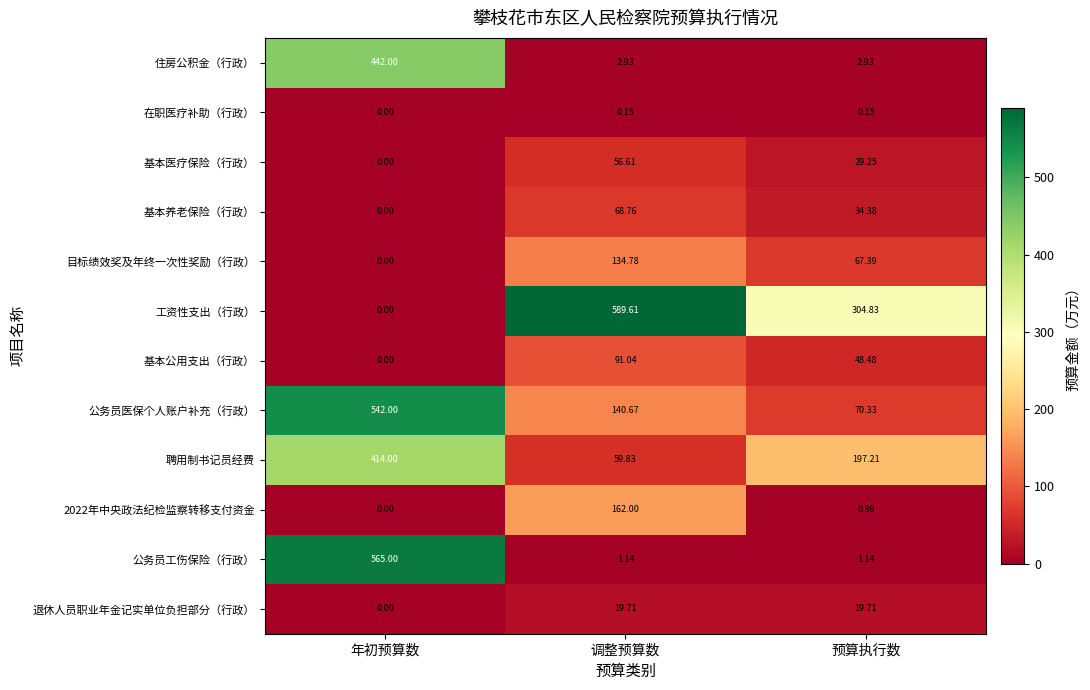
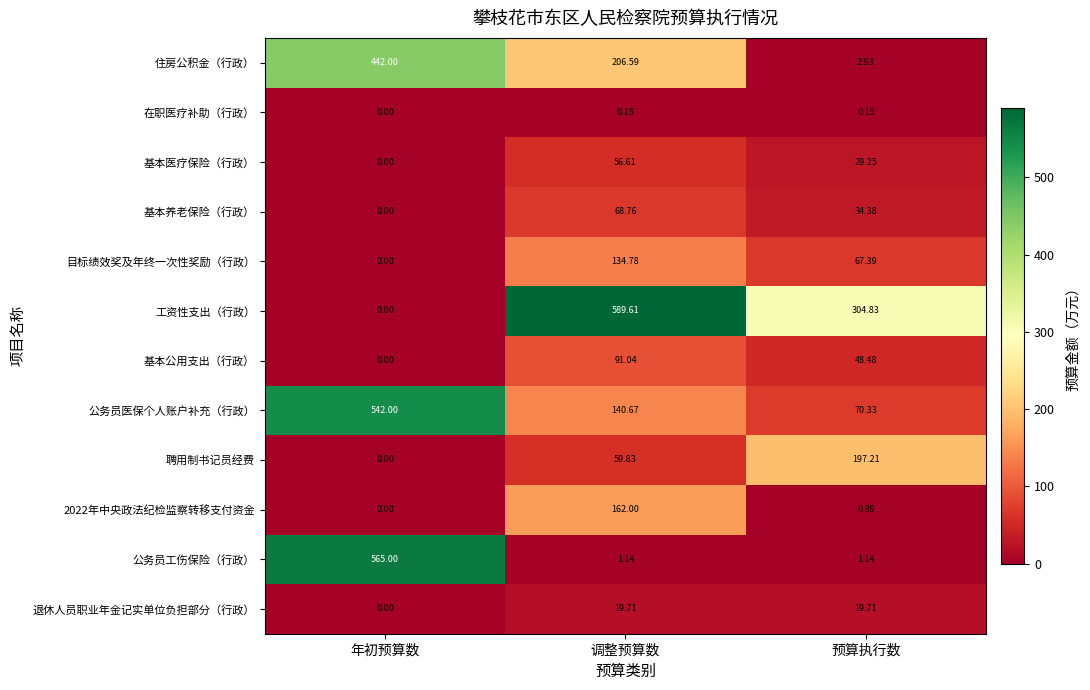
  {
    "住房公积金（行政）": {
      "年初预算数": 442.00,
-     "调整预算数": 2.93,
+     "调整预算数": 206.59,
      "预算执行数": 2.93
    },
    "在职医疗补助（行政）": {
      "年初预算数": 0.00,
      "调整预算数": 0.15,
      "预算执行数": 0.15
    },
    "基本医疗保险（行政）": {
      "年初预算数": 0.00,
      "调整预算数": 56.61,
      "预算执行数": 29.25
    },
    "基本养老保险（行政）": {
      "年初预算数": 0.00,
      "调整预算数": 68.76,
      "预算执行数": 34.38
    },
    "目标绩效奖及年终一次性奖励（行政）": {
      "年初预算数": 0.00,
      "调整预算数": 134.78,
      "预算执行数": 67.39
    },
    "工资性支出（行政）": {
      "年初预算数": 0.00,
      "调整预算数": 589.61,
      "预算执行数": 304.83
    },
    "基本公用支出（行政）": {
      "年初预算数": 0.00,
      "调整预算数": 91.04,
      "预算执行数": 48.48
    },
    "公务员医保个人账户补充（行政）": {
      "年初预算数": 542.00,
      "调整预算数": 140.67,
      "预算执行数": 70.33
    },
    "聘用制书记员经费": {
-     "年初预算数": 414.00,
+     "年初预算数": 0.00,
      "调整预算数": 59.83,
      "预算执行数": 197.21
    },
    "2022年中央政法纪检监察转移支付资金": {
      "年初预算数": 0.00,
      "调整预算数": 162.00,
      "预算执行数": 0.89
    },
    "公务员工伤保险（行政）": {
      "年初预算数": 565.00,
      "调整预算数": 1.14,
      "预算执行数": 1.14
    },
    "退休人员职业年金记实单位负担部分（行政）": {
      "年初预算数": 0.00,
      "调整预算数": 19.71,
      "预算执行数": 19.71
    }
  }
